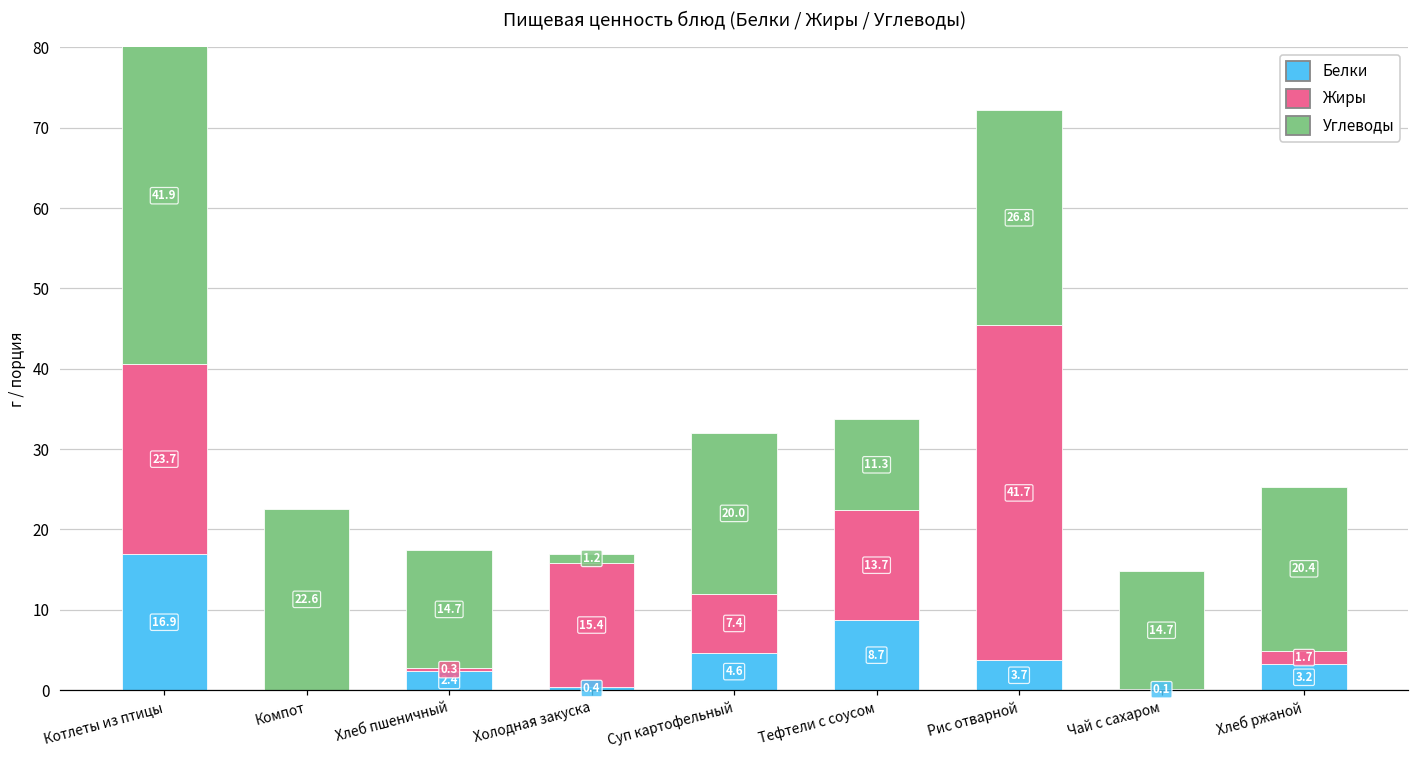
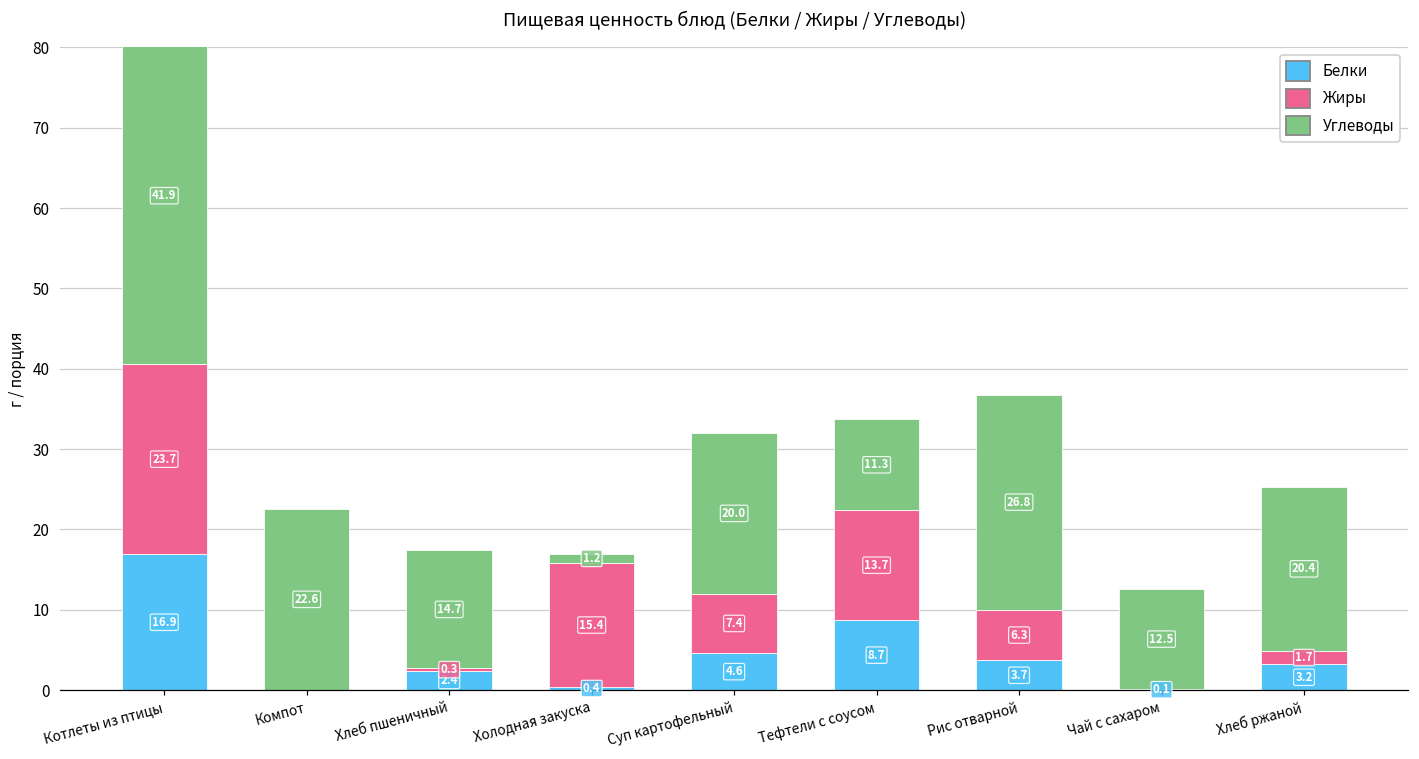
  {
    "Белки": {
      "Компот": 0
    },
    "Жиры": {
-     "Рис отварной": 41.7
+     "Рис отварной": 6.3
    },
    "Углеводы": {
-     "Чай с сахаром": 14.7
+     "Чай с сахаром": 12.5
    }
  }
